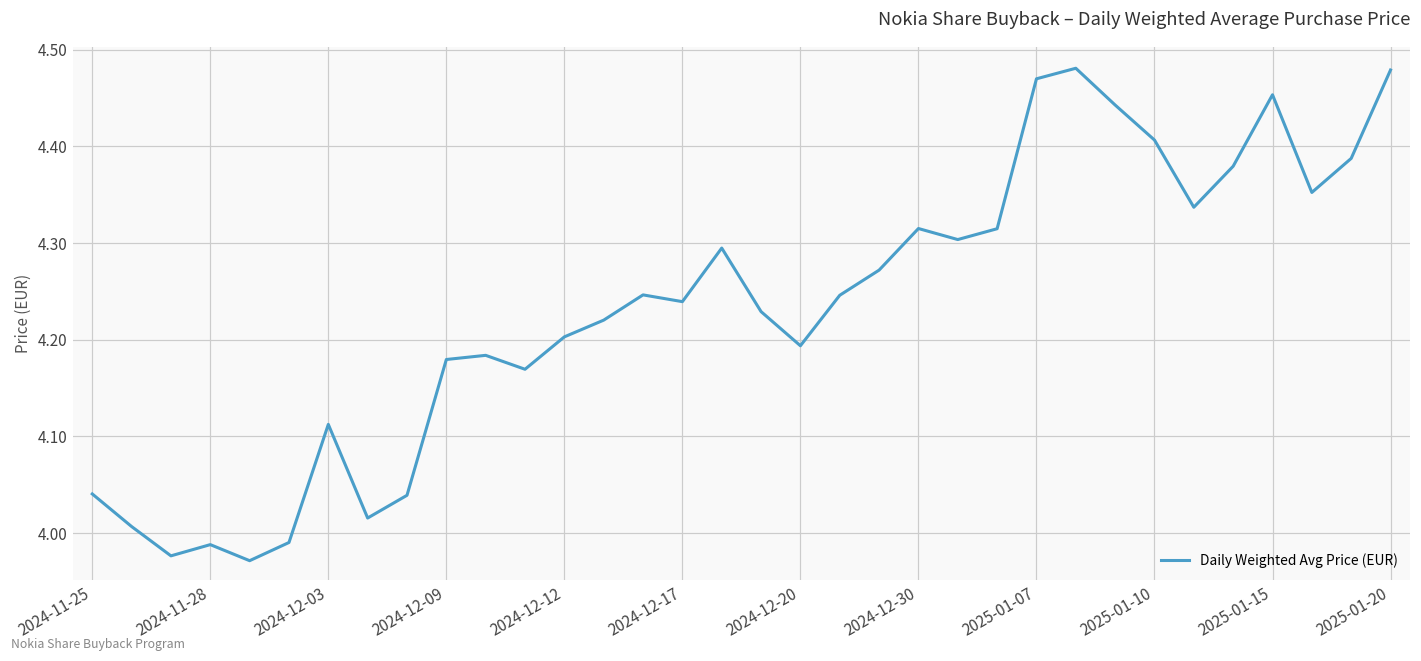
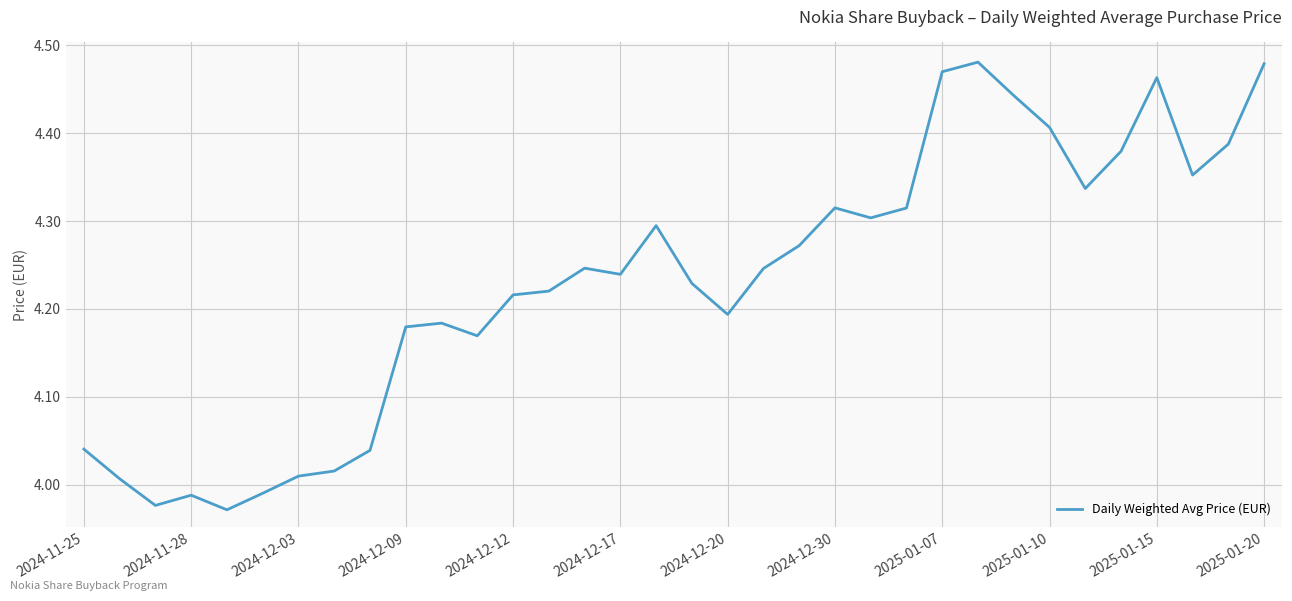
  {
    "2024-11-25": 4.04,
    "2024-11-28": 3.99,
-   "2024-12-03": 4.11,
+   "2024-12-03": 4.01,
    "2024-12-09": 4.18,
-   "2024-12-12": 4.20,
+   "2024-12-12": 4.22,
    "2024-12-17": 4.24,
    "2024-12-20": 4.19,
    "2024-12-30": 4.32,
    "2025-01-07": 4.47,
    "2025-01-10": 4.41,
-   "2025-01-15": 4.45,
+   "2025-01-15": 4.46,
    "2025-01-20": 4.48
  }
